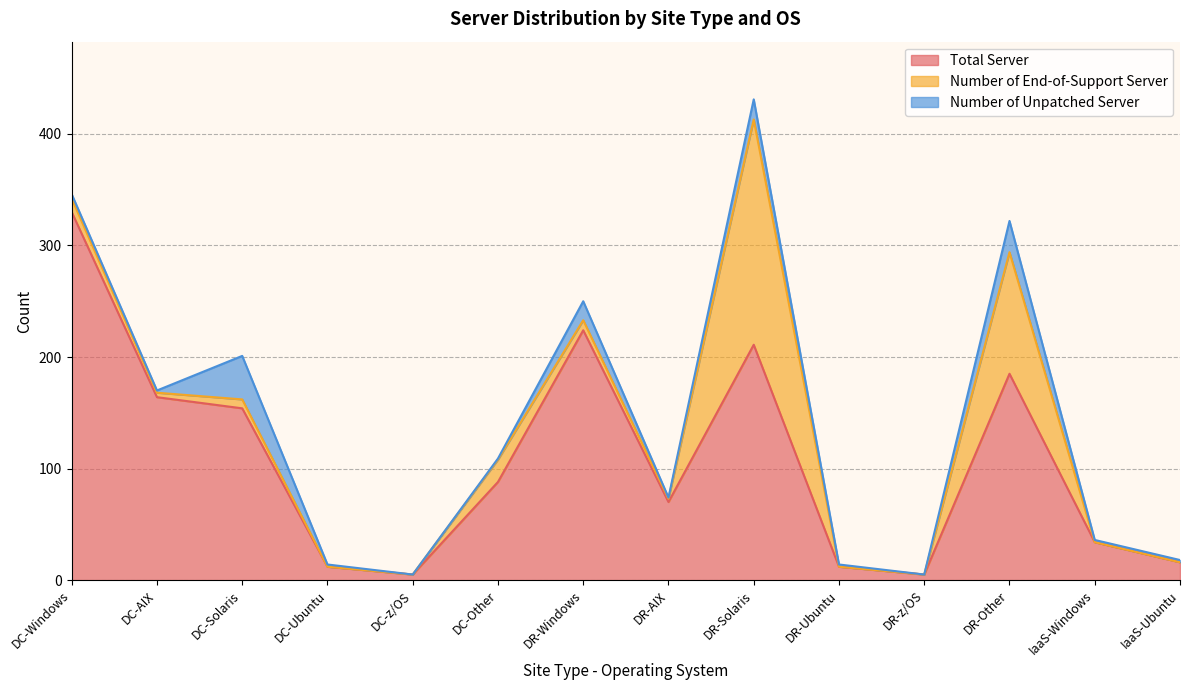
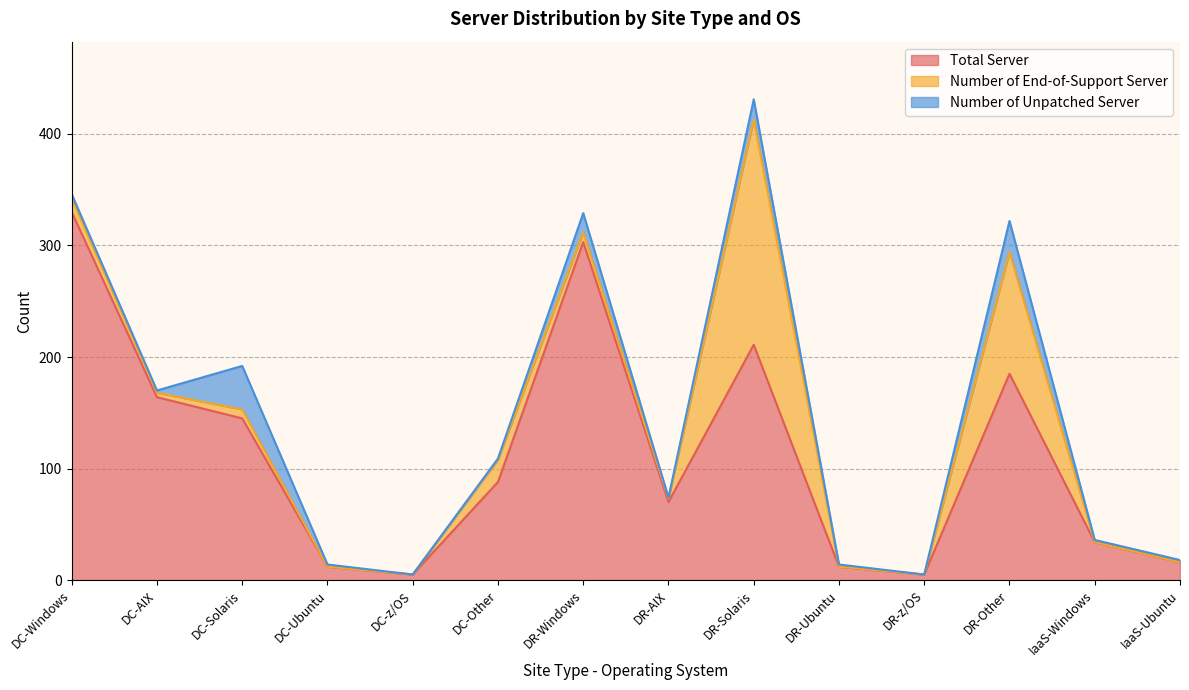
  {
    "Total Server": {
      "DC-Windows": 330,
      "DC-AIX": 164,
-     "DC-Solaris": 154,
+     "DC-Solaris": 145,
      "DC-Other": 88,
-     "DR-Windows": 224,
+     "DR-Windows": 303,
      "DR-AIX": 70,
      "DR-Solaris": 211,
      "DR-Other": 185
    },
    "Number of End-of-Support Server": {
      "DC-Windows": 12,
      "DC-Solaris": 8,
      "DR-Windows": 9,
      "DR-Solaris": 202,
      "DR-Other": 109
    },
    "Number of Unpatched Server": {
      "DC-Windows": 4,
      "DC-Solaris": 39,
      "DR-Windows": 17,
      "DR-Solaris": 18,
      "DR-Other": 28
    }
  }
